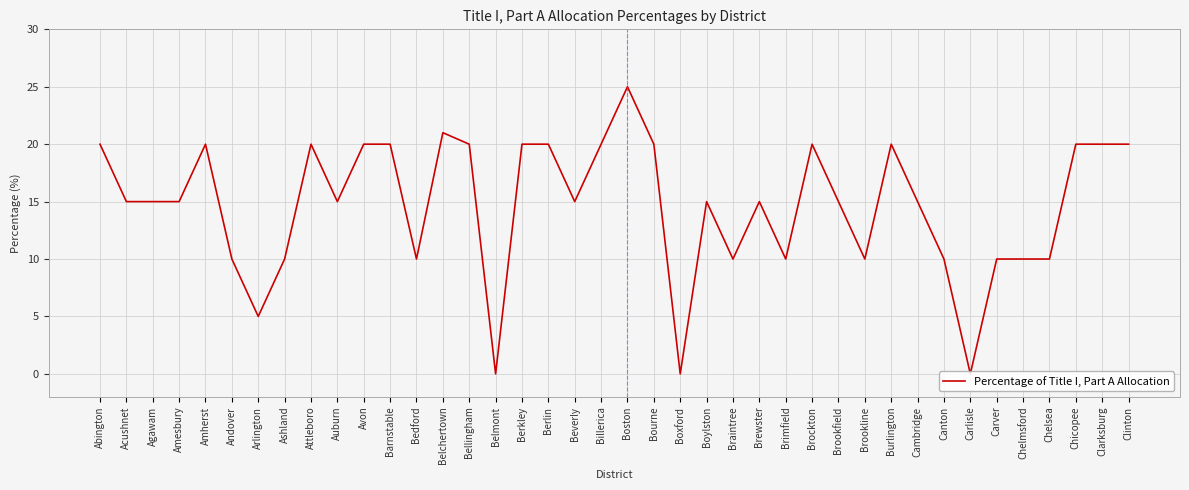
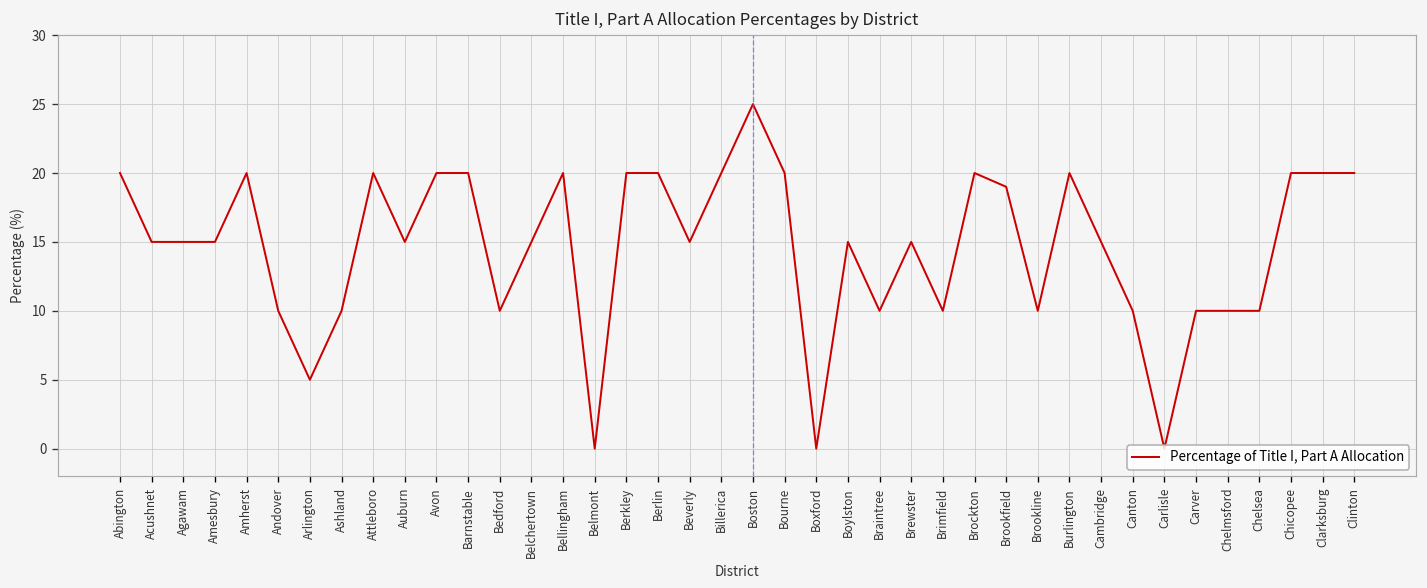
  {
    "Abington": 20.0,
    "Acushnet": 15.0,
    "Agawam": 15.0,
    "Amesbury": 15.0,
    "Amherst": 20.0,
    "Andover": 10.0,
    "Arlington": 5.0,
    "Ashland": 10.0,
    "Attleboro": 20.0,
    "Auburn": 15.0,
    "Avon": 20.0,
    "Barnstable": 20.0,
    "Bedford": 10.0,
-   "Belchertown": 21.0,
+   "Belchertown": 15.0,
    "Bellingham": 20.0,
    "Belmont": 0.0,
    "Berkley": 20.0,
    "Berlin": 20.0,
    "Beverly": 15.0,
    "Billerica": 20.0,
    "Boston": 25.0,
    "Bourne": 20.0,
    "Boxford": 0.0,
    "Boylston": 15.0,
    "Braintree": 10.0,
    "Brewster": 15.0,
    "Brimfield": 10.0,
    "Brockton": 20.0,
-   "Brookfield": 15.0,
+   "Brookfield": 19.0,
    "Brookline": 10.0,
    "Burlington": 20.0,
    "Cambridge": 15.0,
    "Canton": 10.0,
    "Carver": 10.0,
    "Chelmsford": 10.0,
    "Chelsea": 10.0,
    "Chicopee": 20.0,
    "Clarksburg": 20.0,
    "Clinton": 20.0
  }
